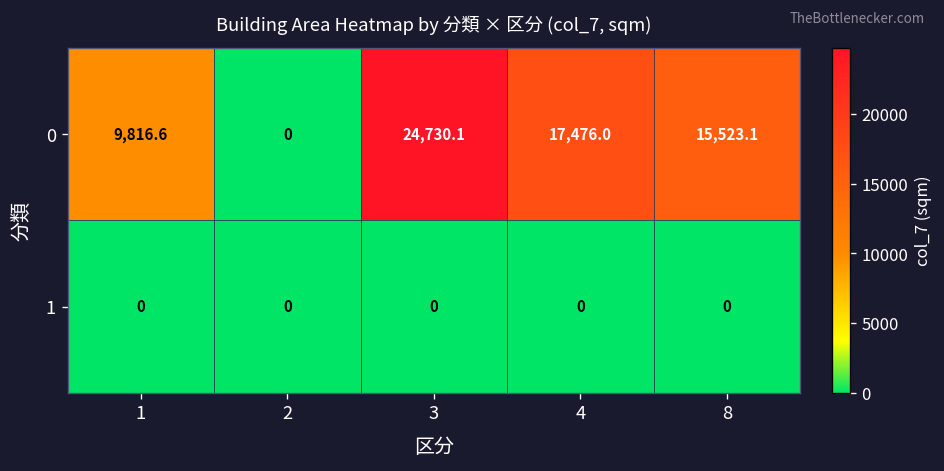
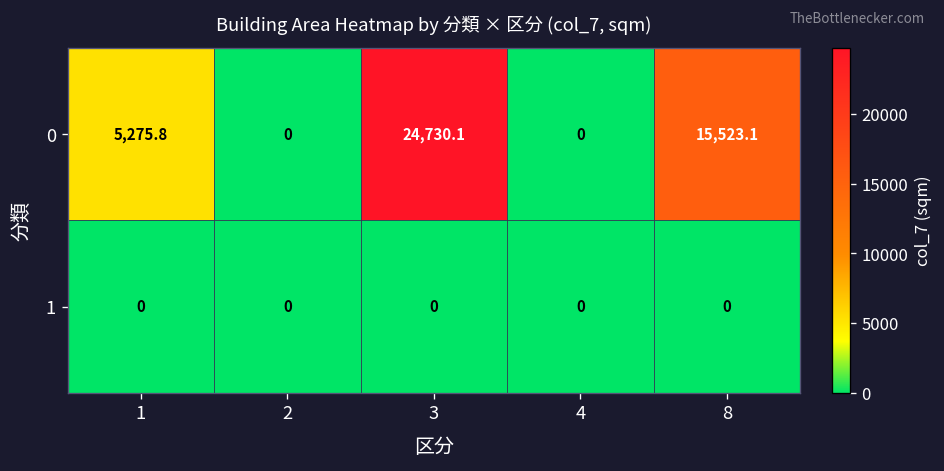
  {
    "0": {
-     "1": "9,816.6",
+     "1": "5,275.8",
      "2": "0",
      "3": "24,730.1",
-     "4": "17,476.0",
+     "4": "0",
      "8": "15,523.1"
    },
    "1": {
      "1": "0",
      "2": "0",
      "3": "0",
      "4": "0",
      "8": "0"
    }
  }
